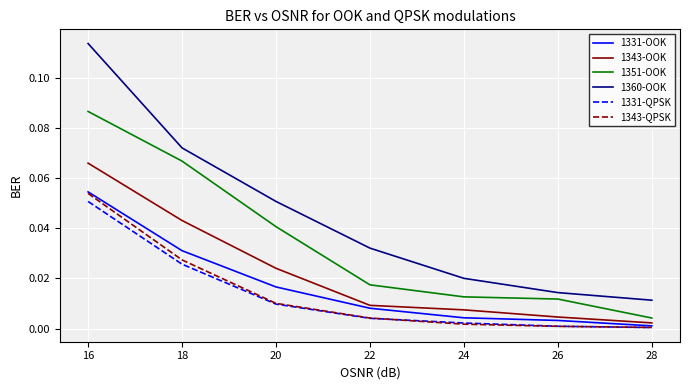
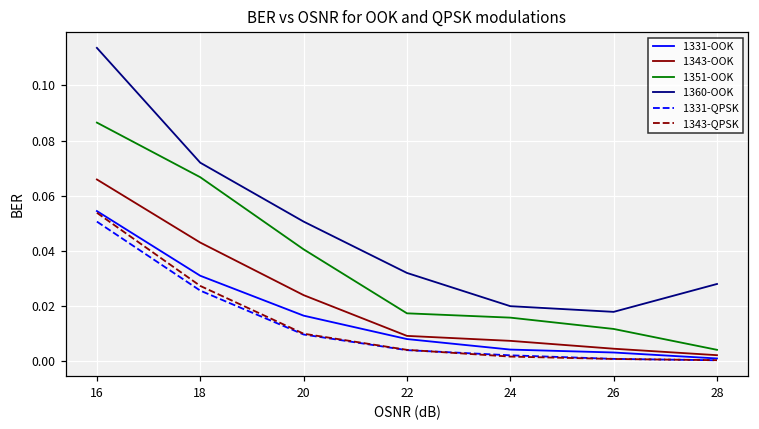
  {
    "1351-OOK": {
      "16": 0.087,
      "18": 0.067,
      "20": 0.041,
      "22": 0.017,
-     "24": 0.013,
+     "24": 0.016,
      "26": 0.012,
      "28": 0.004
    },
    "1360-OOK": {
      "16": 0.114,
      "18": 0.072,
      "20": 0.051,
      "22": 0.032,
      "24": 0.020,
-     "26": 0.014,
-     "28": 0.011
+     "26": 0.018,
+     "28": 0.028
    }
  }
